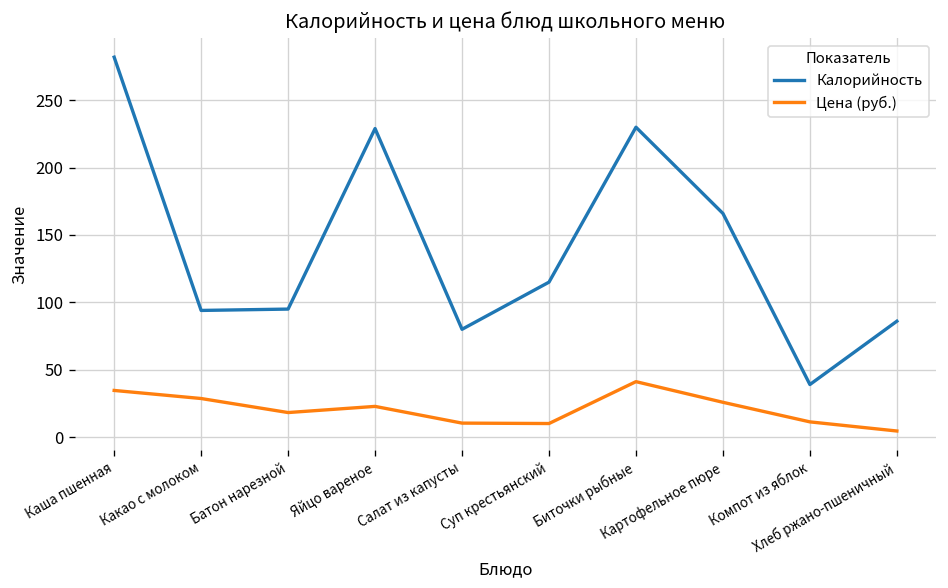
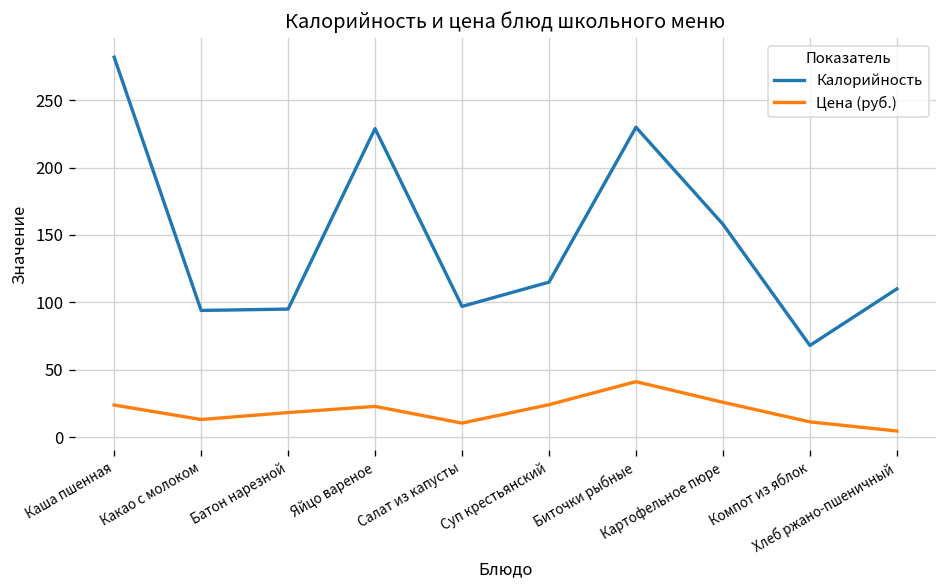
  {
    "Калорийность": {
      "Каша пшенная": 282,
      "Какао с молоком": 94,
      "Батон нарезной": 95,
      "Яйцо вареное": 229,
-     "Салат из капусты": 80,
+     "Салат из капусты": 97,
      "Суп крестьянский": 115,
      "Биточки рыбные": 230,
-     "Картофельное пюре": 166,
-     "Компот из яблок": 39,
-     "Хлеб ржано-пшеничный": 86
+     "Картофельное пюре": 158,
+     "Компот из яблок": 68,
+     "Хлеб ржано-пшеничный": 110
    },
    "Цена (руб.)": {
-     "Каша пшенная": 35,
-     "Какао с молоком": 29,
+     "Каша пшенная": 24,
+     "Какао с молоком": 13,
      "Батон нарезной": 18,
      "Яйцо вареное": 23,
      "Салат из капусты": 10,
-     "Суп крестьянский": 10,
+     "Суп крестьянский": 24,
      "Биточки рыбные": 41,
      "Картофельное пюре": 26,
      "Компот из яблок": 11,
      "Хлеб ржано-пшеничный": 5
    }
  }
